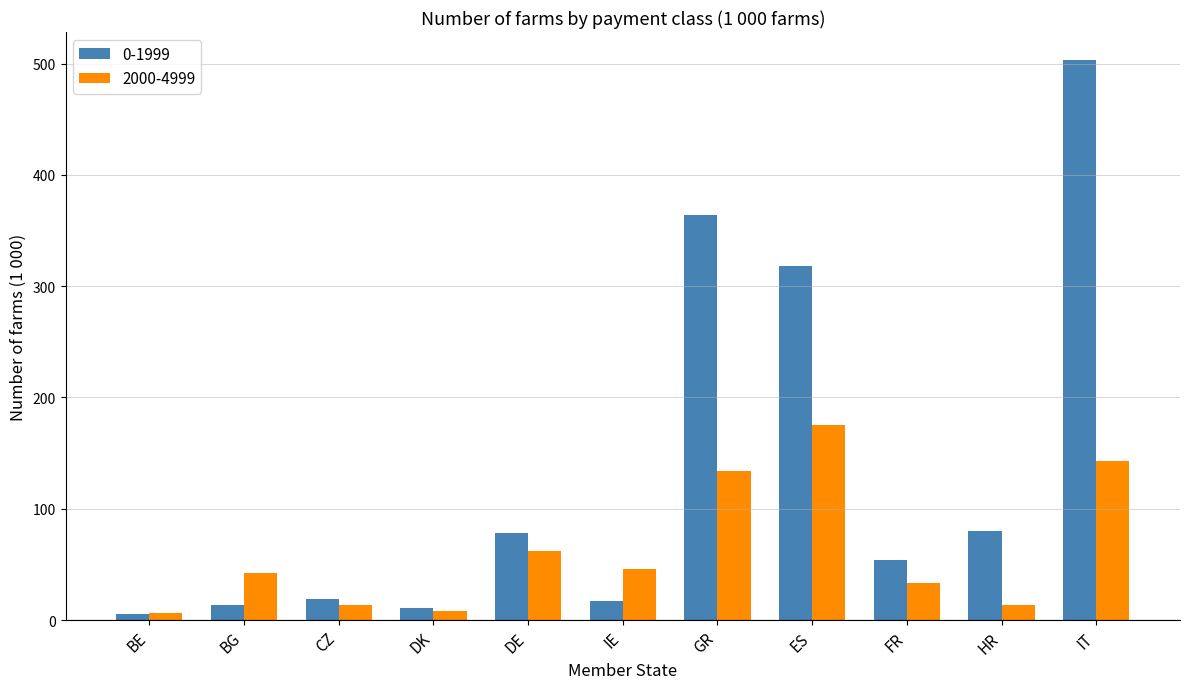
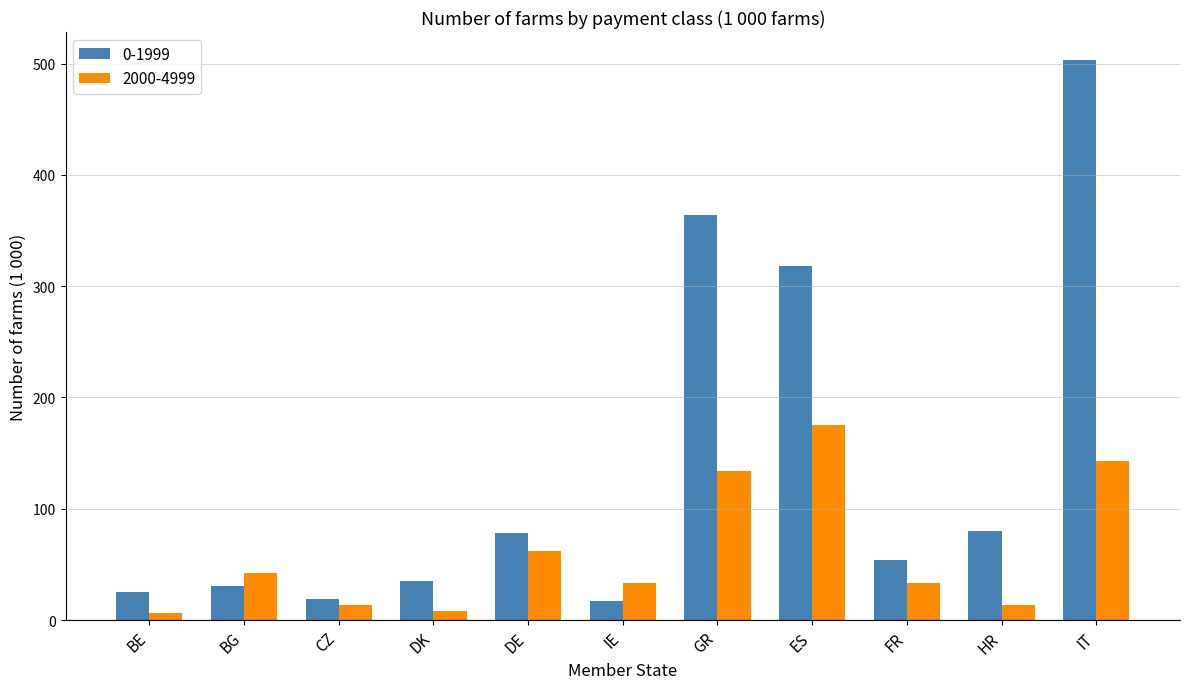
  {
    "0-1999": {
-     "BE": 6,
-     "BG": 13,
+     "BE": 25,
+     "BG": 30,
      "CZ": 19,
-     "DK": 11,
+     "DK": 35,
      "DE": 78,
      "IE": 17,
      "GR": 364,
      "ES": 318,
      "FR": 54,
      "HR": 80,
      "IT": 503
    },
    "2000-4999": {
      "BE": 6,
      "BG": 42,
      "CZ": 14,
      "DK": 8,
      "DE": 62,
-     "IE": 46,
+     "IE": 34,
      "GR": 134,
      "ES": 175,
      "FR": 33,
      "HR": 13,
      "IT": 143
    }
  }
